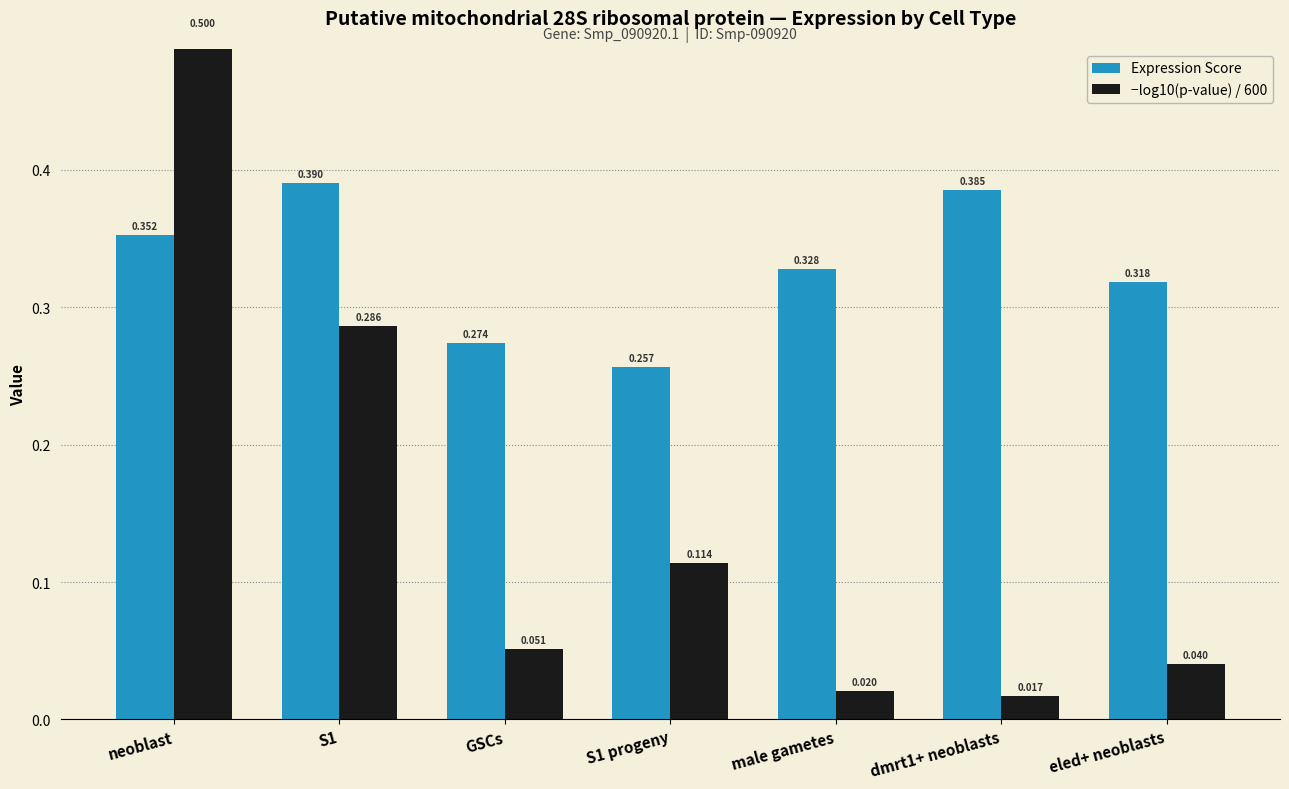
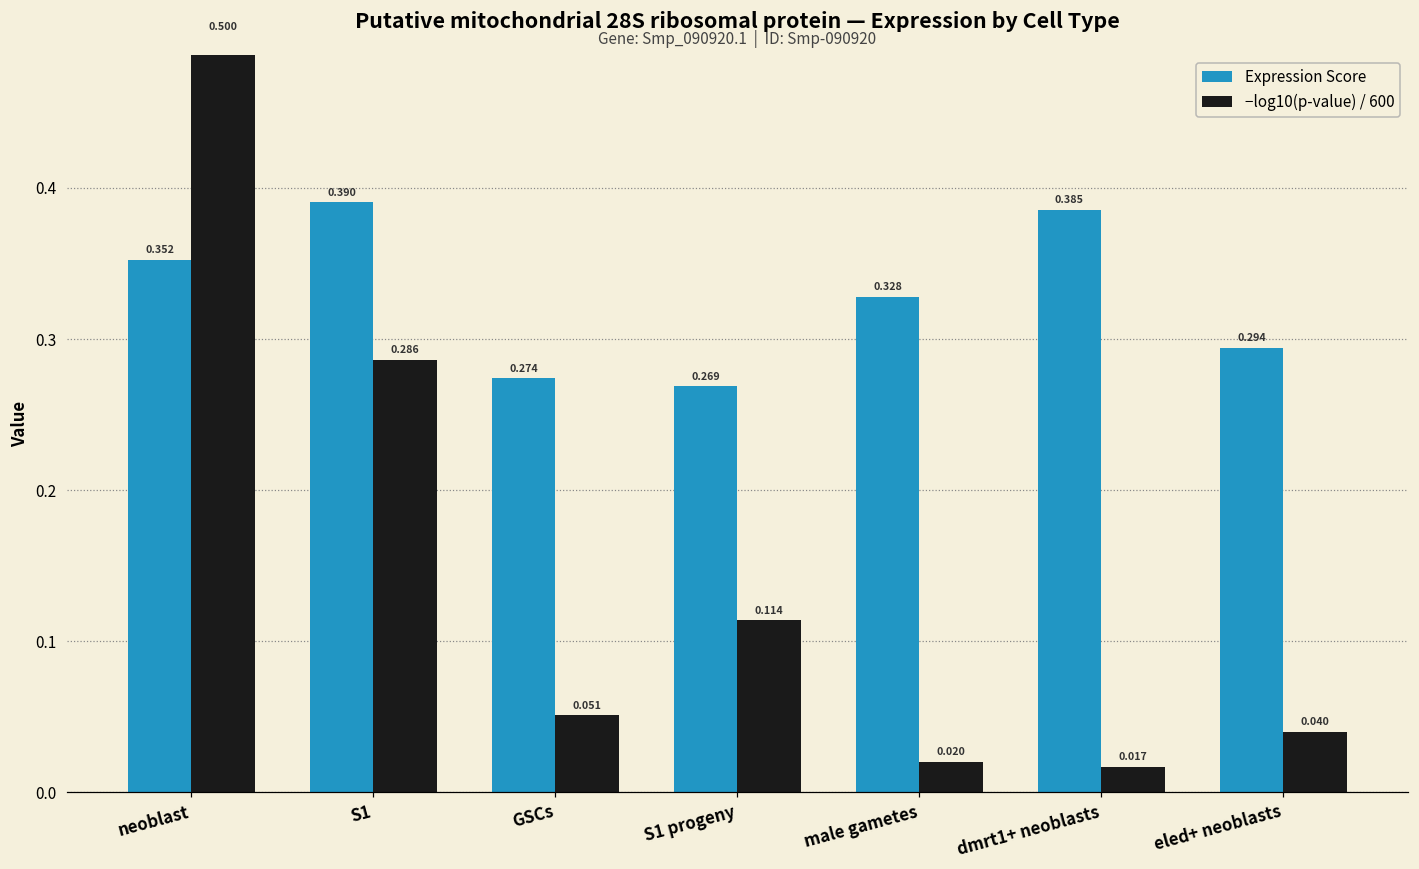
  {
    "Expression Score": {
      "neoblast": 0.352,
      "S1": 0.390,
      "GSCs": 0.274,
-     "S1 progeny": 0.257,
+     "S1 progeny": 0.269,
      "male gametes": 0.328,
      "dmrt1+ neoblasts": 0.385,
-     "eled+ neoblasts": 0.318
+     "eled+ neoblasts": 0.294
    },
    "−log10(p-value) / 600": {
      "S1": 0.286,
      "GSCs": 0.051,
      "S1 progeny": 0.114,
      "male gametes": 0.020,
      "dmrt1+ neoblasts": 0.017,
      "eled+ neoblasts": 0.040
    }
  }
